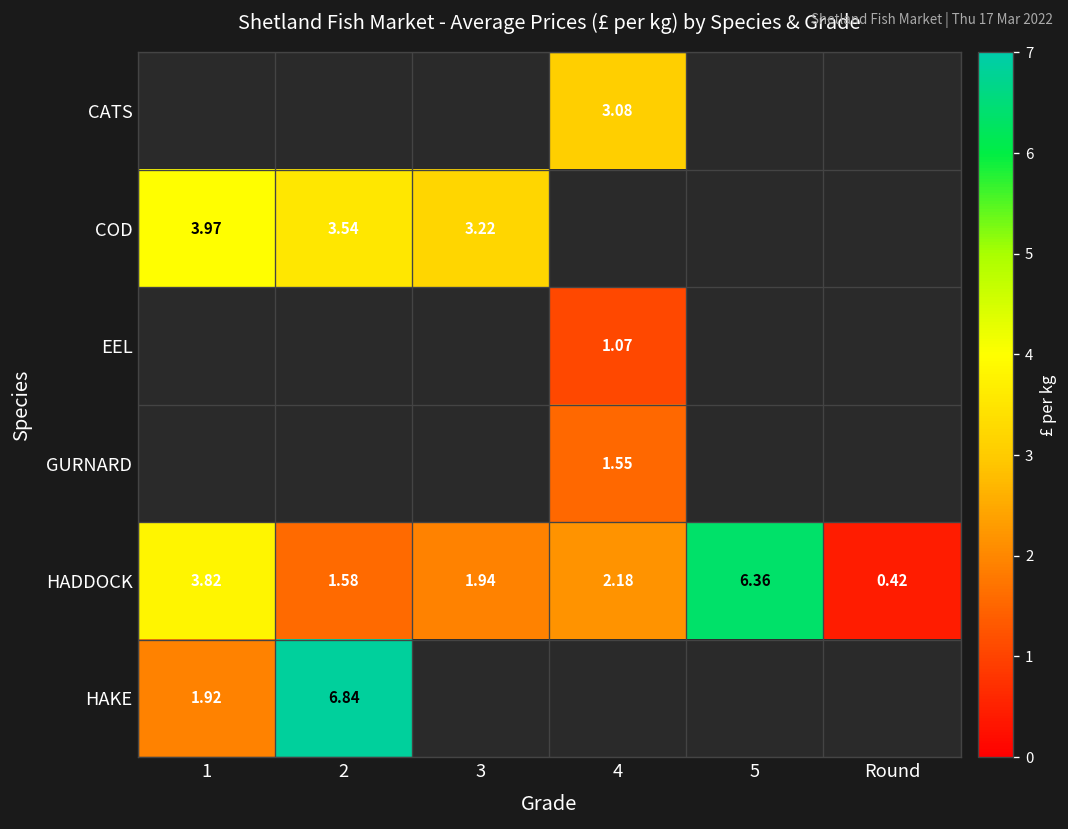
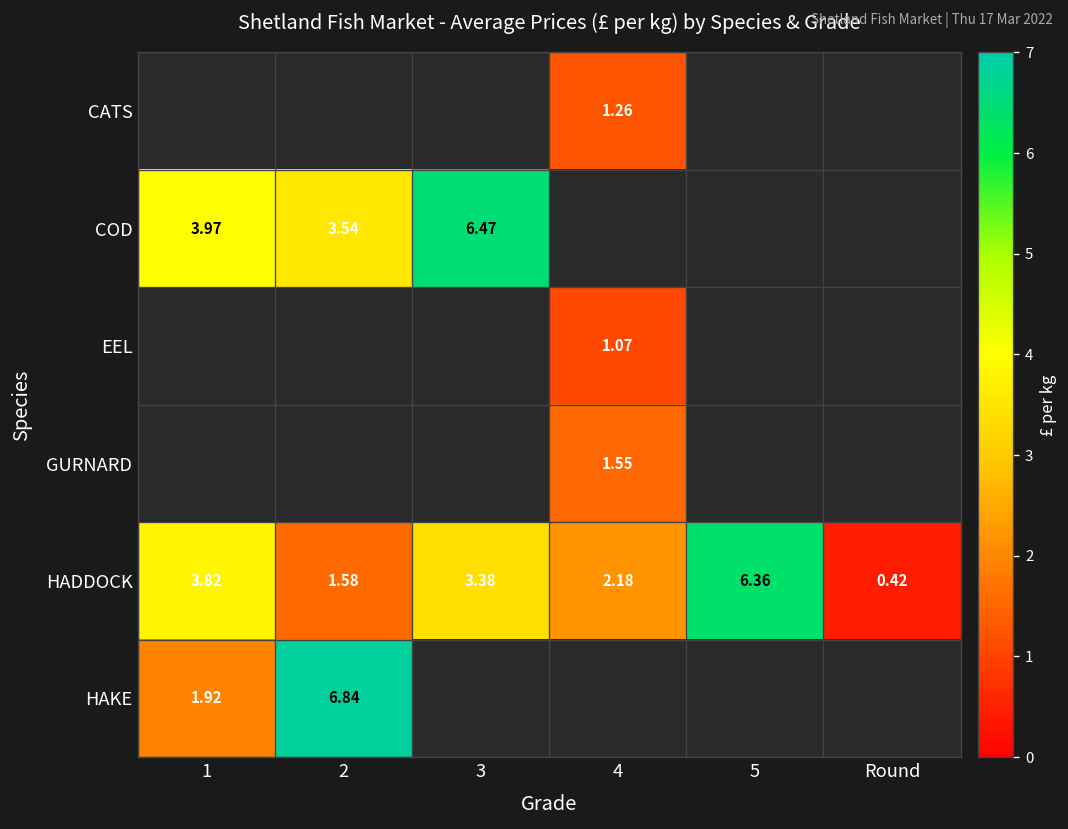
  {
    "CATS": {
-     "4": 3.08
+     "4": 1.26
    },
    "COD": {
      "1": 3.97,
      "2": 3.54,
-     "3": 3.22
+     "3": 6.47
    },
    "EEL": {
      "4": 1.07
    },
    "GURNARD": {
      "4": 1.55
    },
    "HADDOCK": {
      "1": 3.82,
      "2": 1.58,
-     "3": 1.94,
+     "3": 3.38,
      "4": 2.18,
      "5": 6.36,
      "Round": 0.42
    },
    "HAKE": {
      "1": 1.92,
      "2": 6.84
    }
  }
